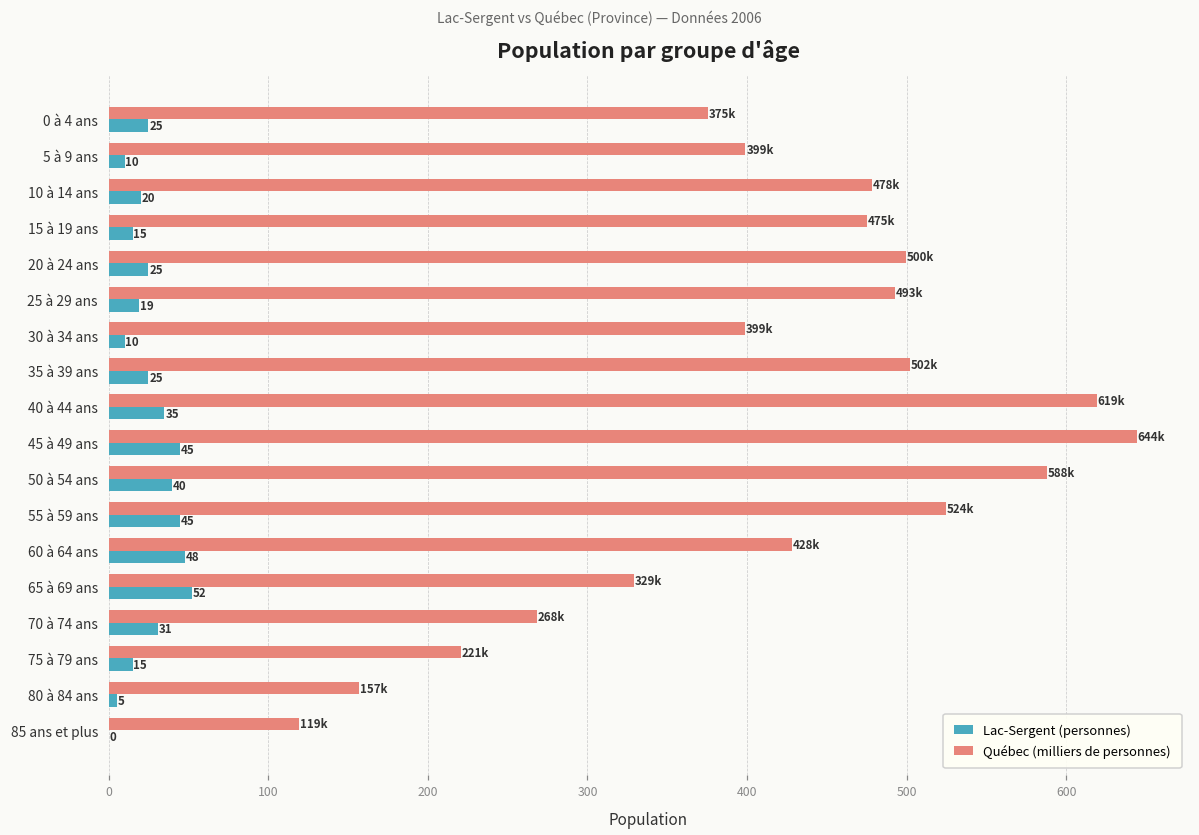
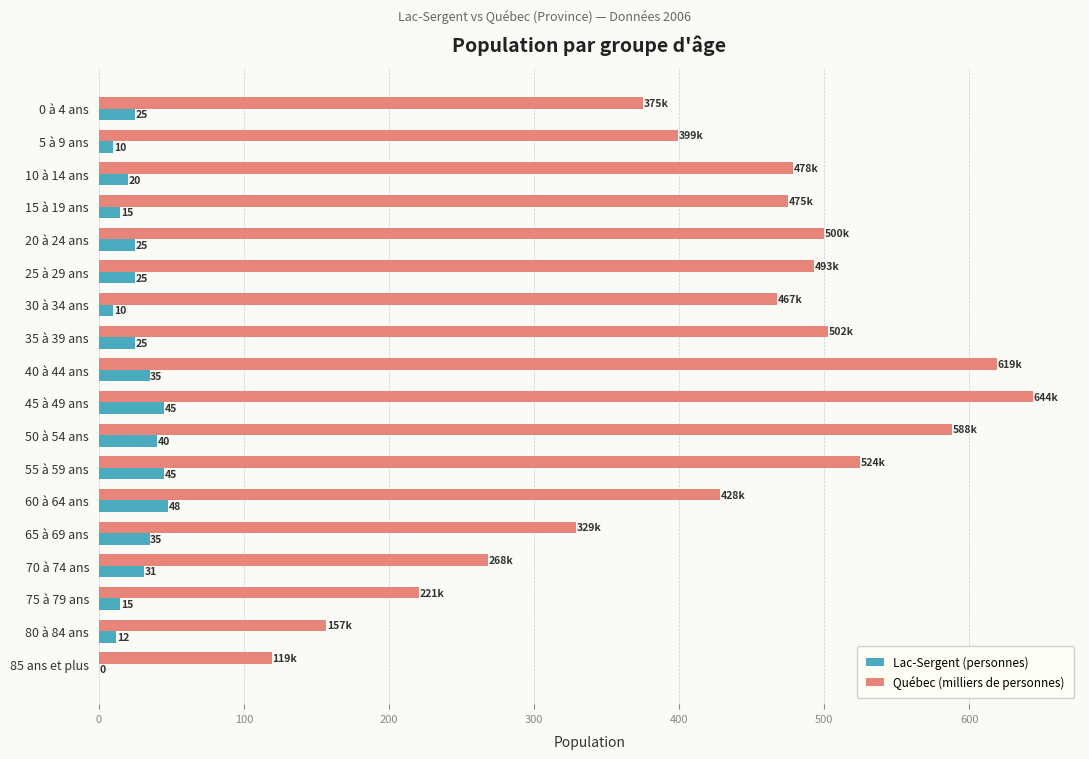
  {
    "Lac-Sergent (personnes)": {
      "0 à 4 ans": "25",
      "5 à 9 ans": "10",
      "10 à 14 ans": "20",
      "15 à 19 ans": "15",
      "20 à 24 ans": "25",
-     "25 à 29 ans": "19",
+     "25 à 29 ans": "25",
      "30 à 34 ans": "10",
      "35 à 39 ans": "25",
      "40 à 44 ans": "35",
      "45 à 49 ans": "45",
      "50 à 54 ans": "40",
      "55 à 59 ans": "45",
      "60 à 64 ans": "48",
-     "65 à 69 ans": "52",
+     "65 à 69 ans": "35",
      "70 à 74 ans": "31",
      "75 à 79 ans": "15",
-     "80 à 84 ans": "5",
+     "80 à 84 ans": "12",
      "85 ans et plus": "0"
    },
    "Québec (milliers de personnes)": {
      "0 à 4 ans": "375k",
      "5 à 9 ans": "399k",
      "10 à 14 ans": "478k",
      "15 à 19 ans": "475k",
      "20 à 24 ans": "500k",
      "25 à 29 ans": "493k",
-     "30 à 34 ans": "399k",
+     "30 à 34 ans": "467k",
      "35 à 39 ans": "502k",
      "40 à 44 ans": "619k",
      "45 à 49 ans": "644k",
      "50 à 54 ans": "588k",
      "55 à 59 ans": "524k",
      "60 à 64 ans": "428k",
      "65 à 69 ans": "329k",
      "70 à 74 ans": "268k",
      "75 à 79 ans": "221k",
      "80 à 84 ans": "157k",
      "85 ans et plus": "119k"
    }
  }
